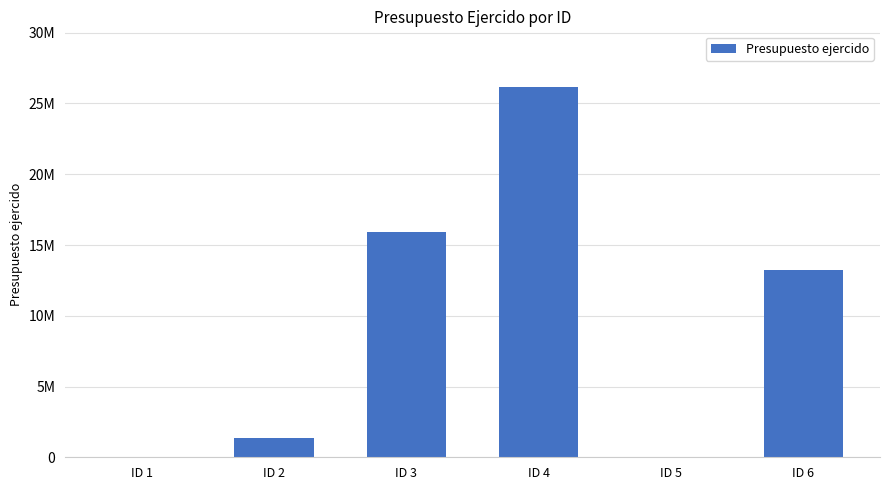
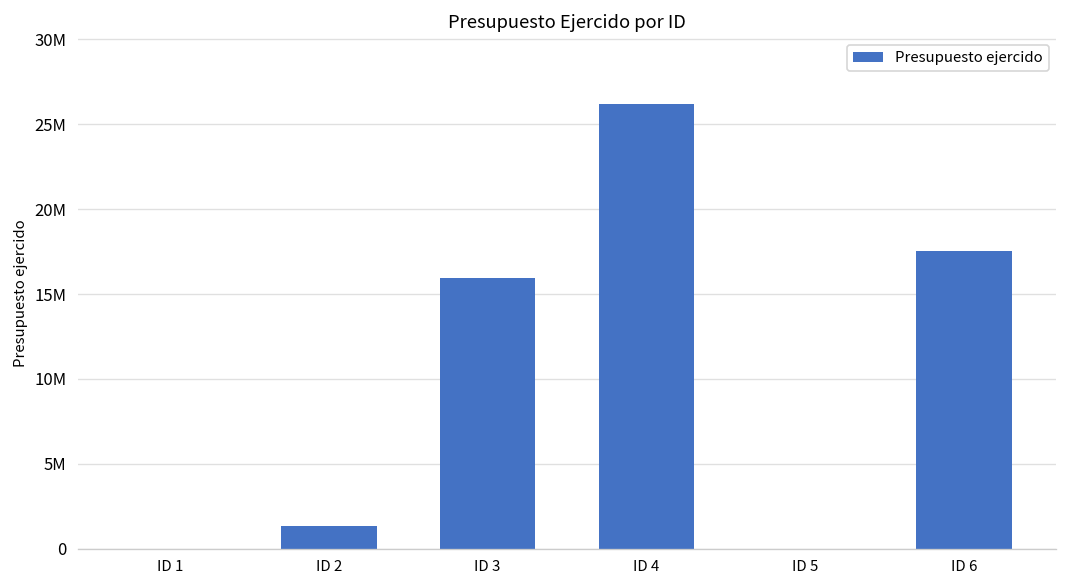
  {
    "ID 1": 0,
    "ID 2": 1300000,
    "ID 3": 15900000,
    "ID 4": 26200000,
    "ID 5": 0,
-   "ID 6": 13200000
+   "ID 6": 17500000
  }
